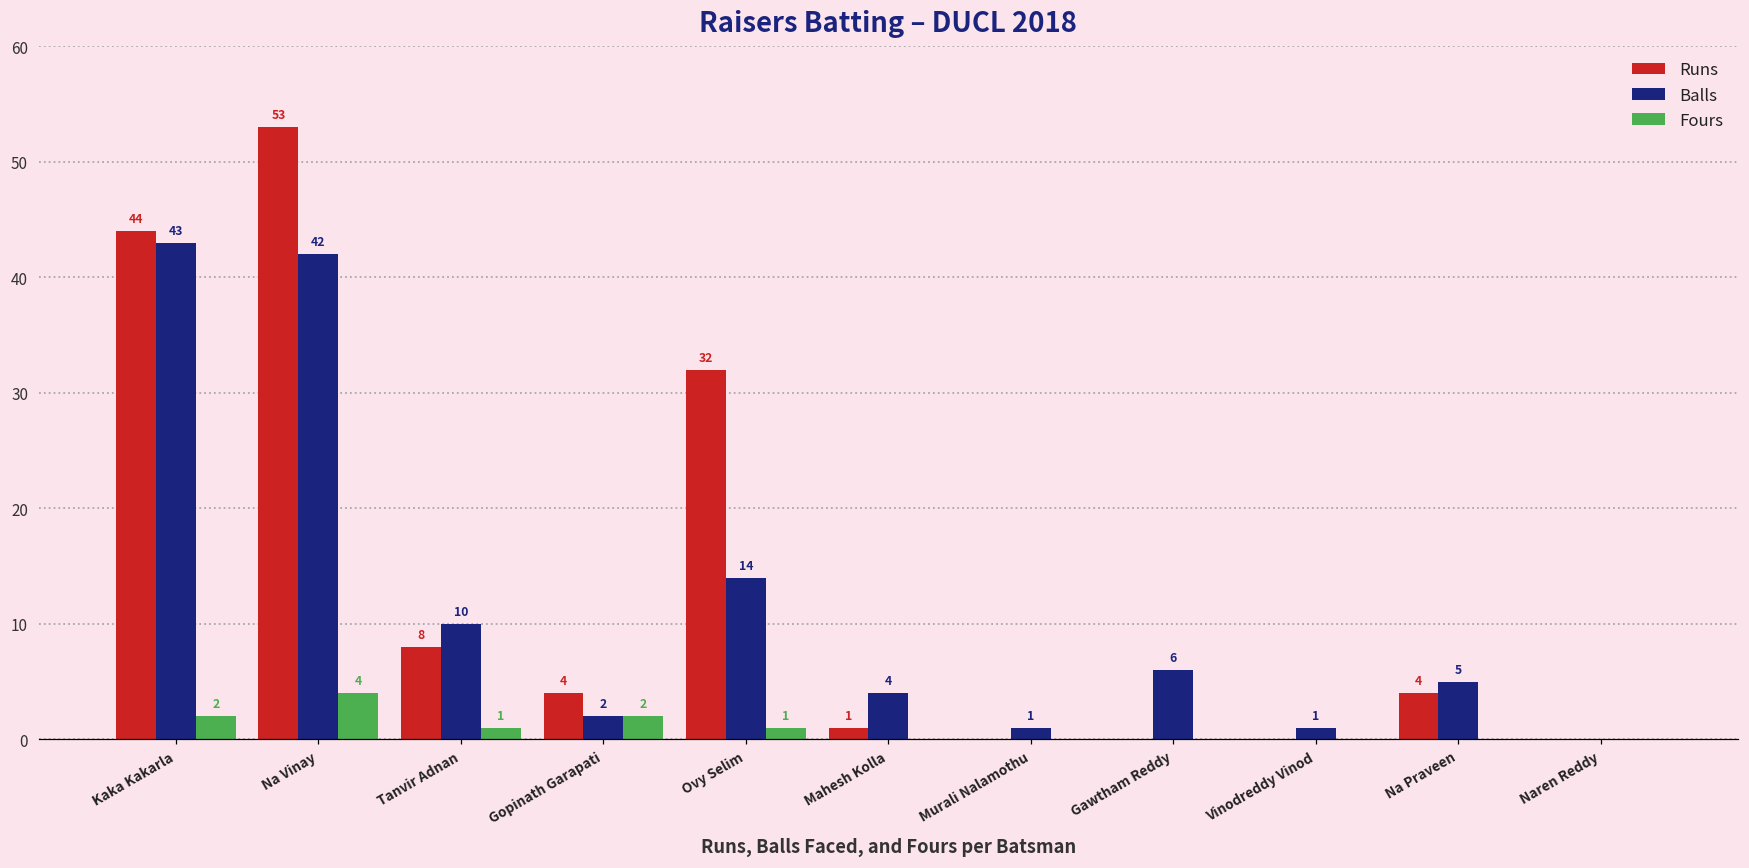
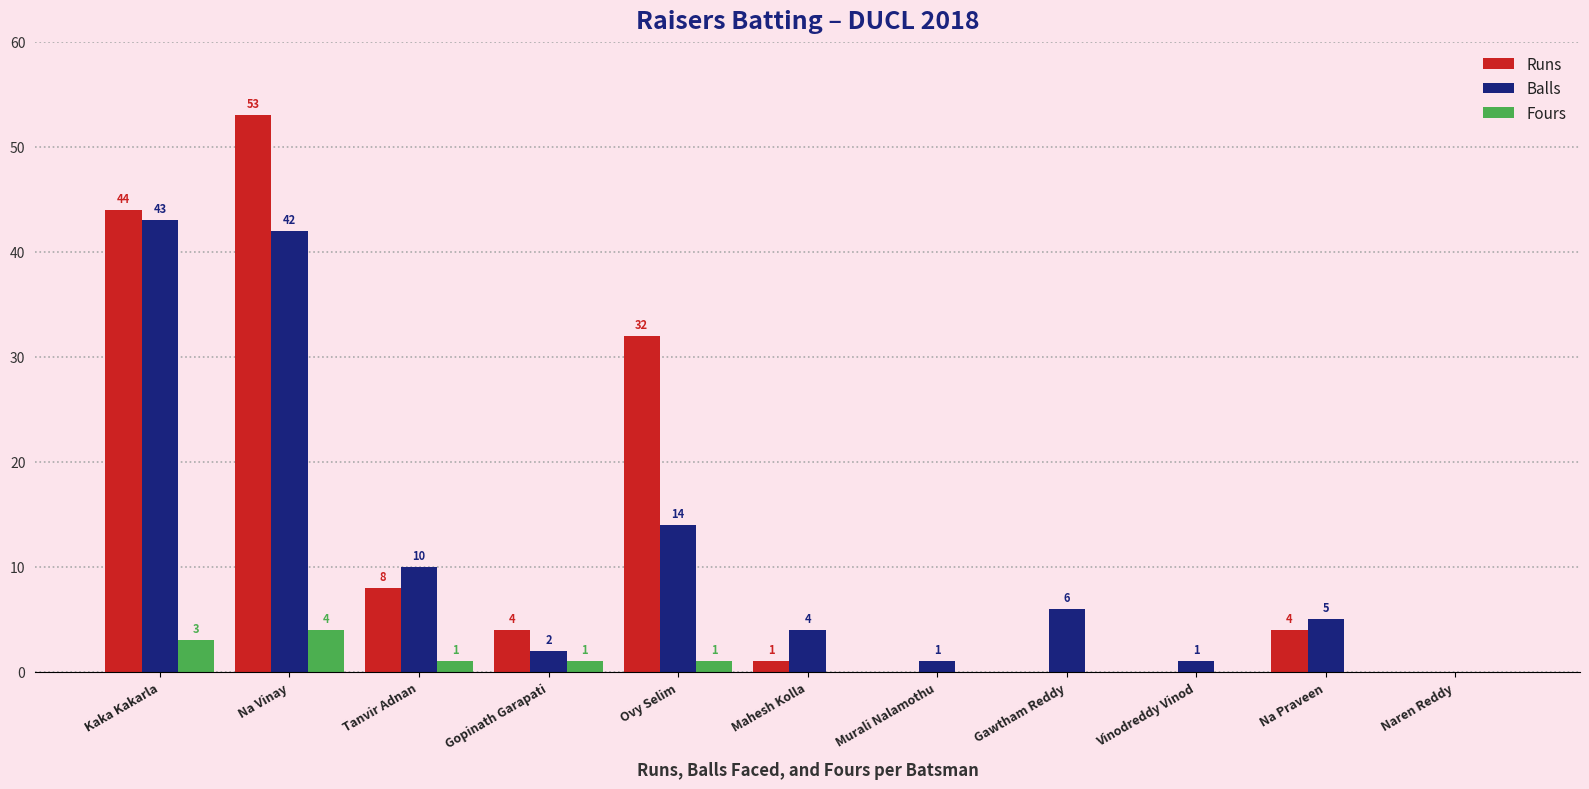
  {
    "Runs": {
      "Kaka Kakarla": 44,
      "Na Vinay": 53,
      "Tanvir Adnan": 8,
      "Gopinath Garapati": 4,
      "Ovy Selim": 32,
      "Mahesh Kolla": 1,
      "Na Praveen": 4
    },
    "Balls": {
      "Kaka Kakarla": 43,
      "Na Vinay": 42,
      "Tanvir Adnan": 10,
      "Gopinath Garapati": 2,
      "Ovy Selim": 14,
      "Mahesh Kolla": 4,
      "Murali Nalamothu": 1,
      "Gawtham Reddy": 6,
      "Vinodreddy Vinod": 1,
      "Na Praveen": 5
    },
    "Fours": {
-     "Kaka Kakarla": 2,
+     "Kaka Kakarla": 3,
      "Na Vinay": 4,
      "Tanvir Adnan": 1,
-     "Gopinath Garapati": 2,
+     "Gopinath Garapati": 1,
      "Ovy Selim": 1
    }
  }
